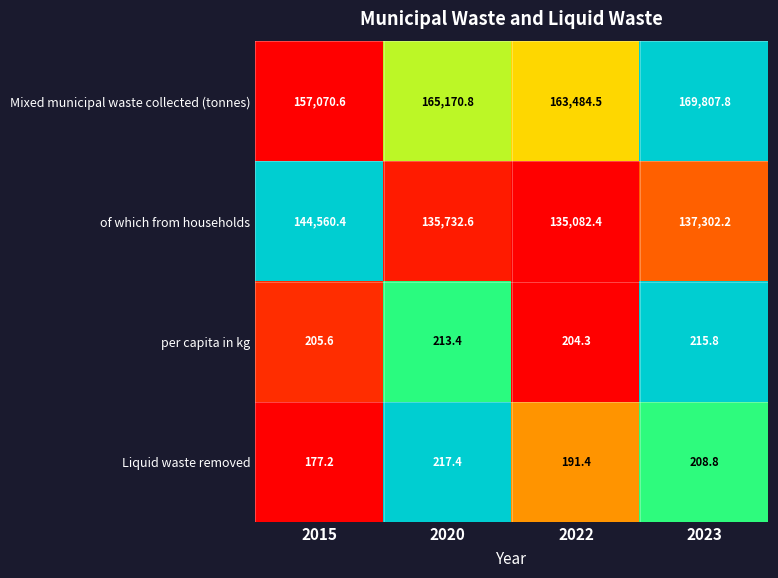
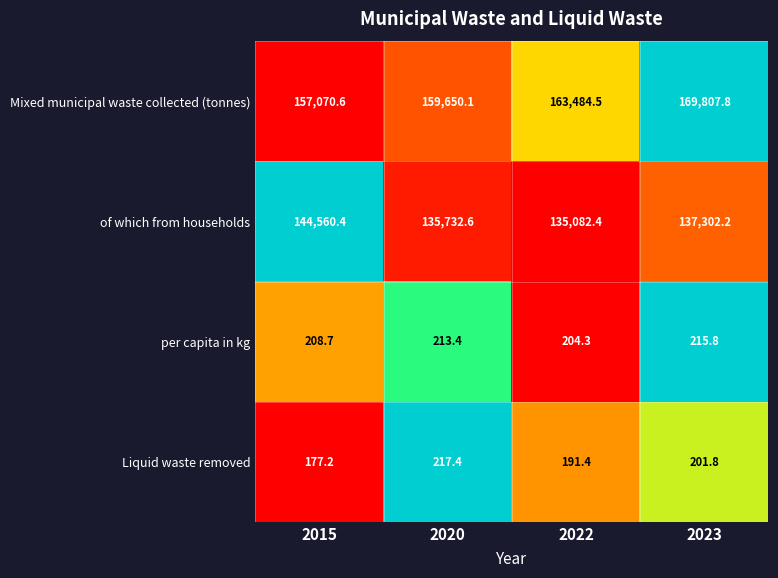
  {
    "Mixed municipal waste collected (tonnes)": {
      "2015": "157,070.6",
-     "2020": "165,170.8",
+     "2020": "159,650.1",
      "2022": "163,484.5",
      "2023": "169,807.8"
    },
    "of which from households": {
      "2015": "144,560.4",
      "2020": "135,732.6",
      "2022": "135,082.4",
      "2023": "137,302.2"
    },
    "per capita in kg": {
-     "2015": "205.6",
+     "2015": "208.7",
      "2020": "213.4",
      "2022": "204.3",
      "2023": "215.8"
    },
    "Liquid waste removed": {
      "2015": "177.2",
      "2020": "217.4",
      "2022": "191.4",
-     "2023": "208.8"
+     "2023": "201.8"
    }
  }
